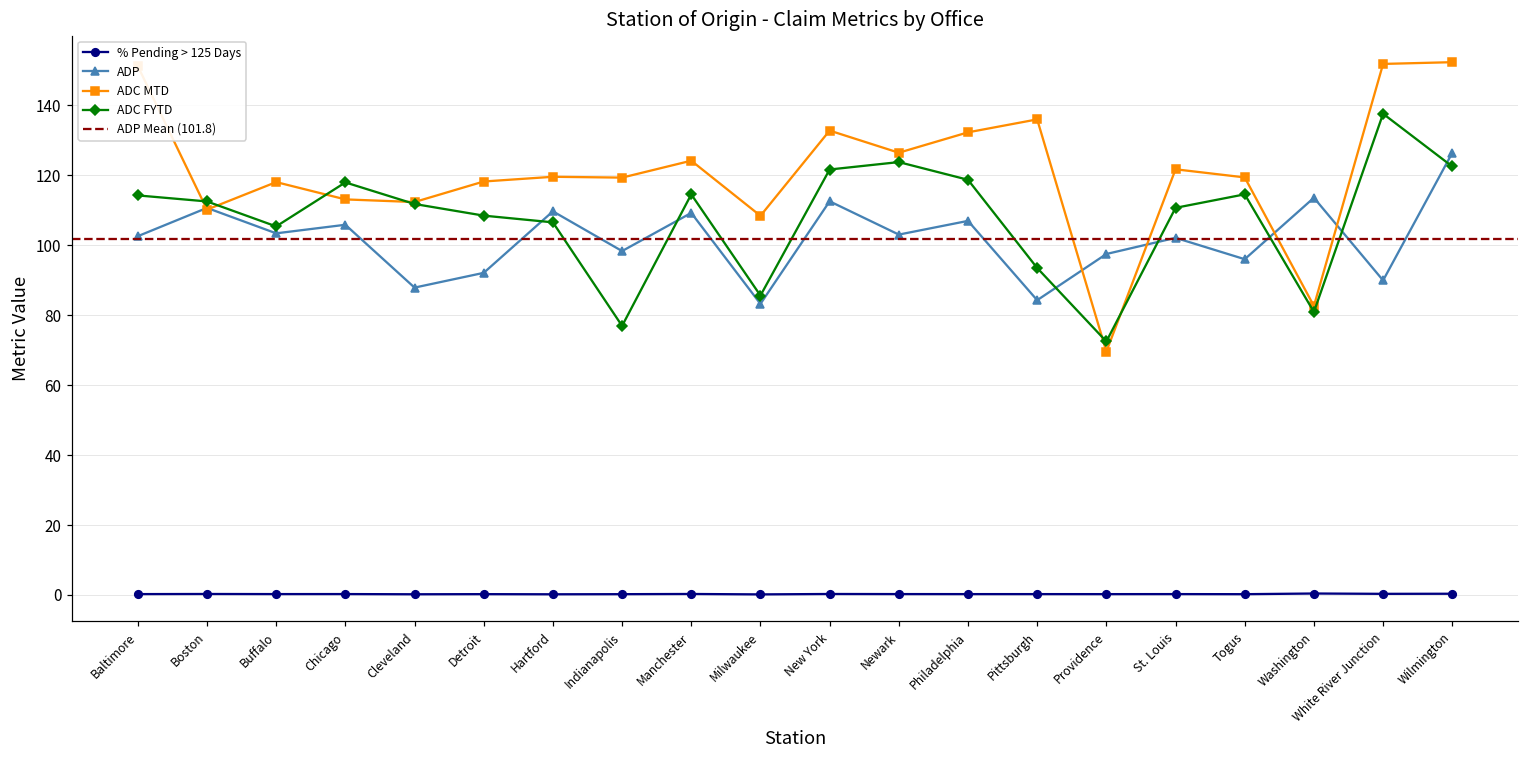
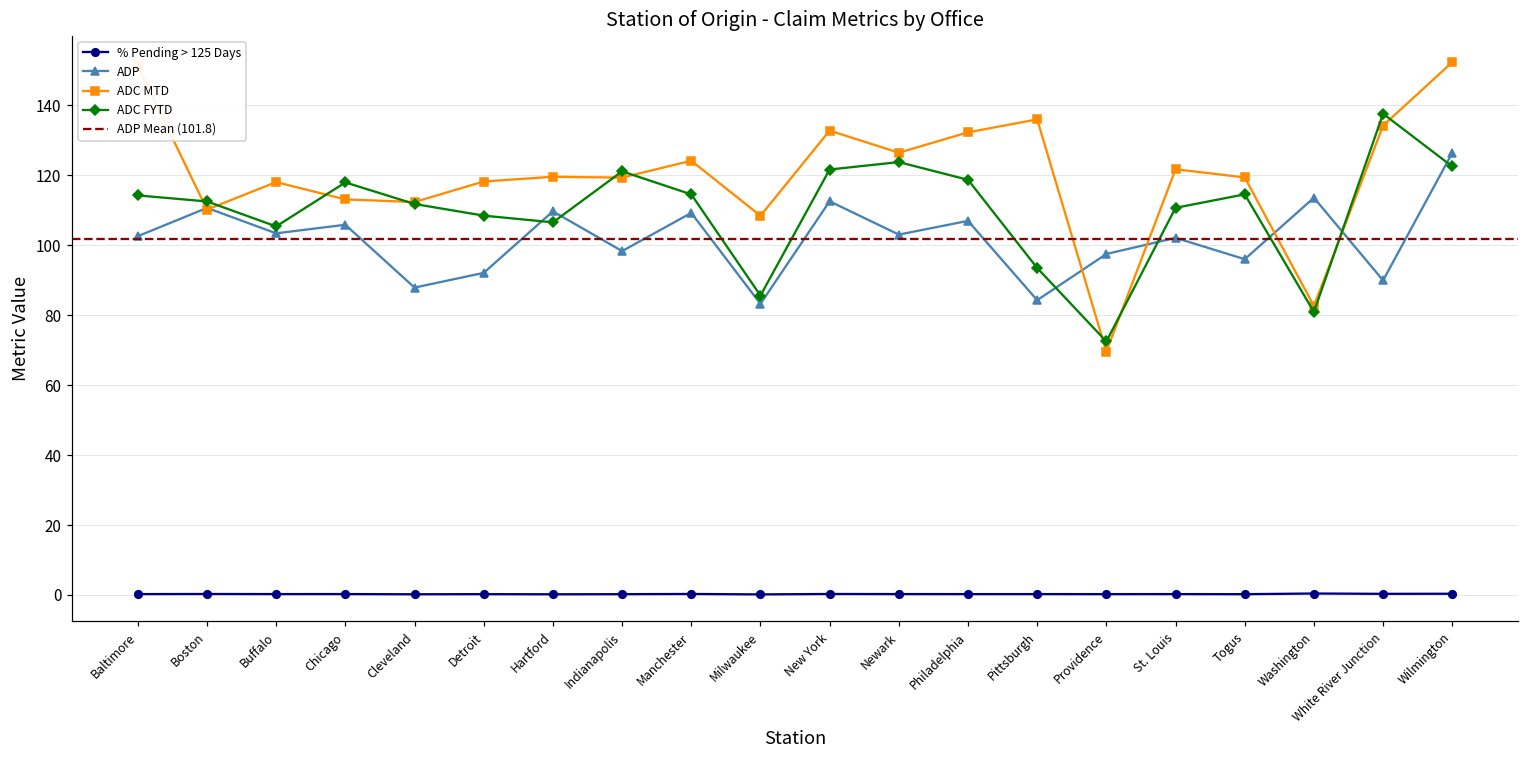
  {
    "% Pending > 125 Days": {
      "Baltimore": 0,
      "Boston": 0,
      "Buffalo": 0,
      "Chicago": 0,
      "Cleveland": 0,
      "Detroit": 0,
      "Hartford": 0,
      "Indianapolis": 0,
      "Manchester": 0,
      "Milwaukee": 0,
      "New York": 0,
      "Newark": 0,
      "Philadelphia": 0,
      "Pittsburgh": 0,
      "Providence": 0,
      "St. Louis": 0,
      "Togus": 0,
      "Washington": 0,
      "White River Junction": 0,
      "Wilmington": 0
    },
    "ADP": {
      "Baltimore": 103,
      "Buffalo": 103,
      "Chicago": 106,
      "Cleveland": 88,
      "Detroit": 92,
      "Hartford": 110,
      "Indianapolis": 98,
      "Manchester": 109,
      "Milwaukee": 83,
      "New York": 113,
      "Newark": 103,
      "Philadelphia": 107,
      "Pittsburgh": 84,
      "Providence": 98,
      "St. Louis": 102,
      "Togus": 96,
      "Washington": 114,
      "White River Junction": 90,
      "Wilmington": 126
    },
    "ADC MTD": {
      "Buffalo": 118,
      "Chicago": 113,
      "Detroit": 118,
      "Hartford": 120,
      "Indianapolis": 119,
      "Manchester": 124,
      "Milwaukee": 108,
      "New York": 133,
      "Newark": 126,
      "Philadelphia": 132,
      "Pittsburgh": 136,
      "Providence": 70,
      "St. Louis": 122,
      "Togus": 119,
      "Washington": 83,
-     "White River Junction": 152,
+     "White River Junction": 134,
      "Wilmington": 152
    },
    "ADC FYTD": {
      "Baltimore": 114,
      "Boston": 113,
      "Buffalo": 105,
      "Chicago": 118,
      "Detroit": 108,
      "Hartford": 107,
-     "Indianapolis": 77,
+     "Indianapolis": 121,
      "Manchester": 115,
      "Milwaukee": 86,
      "New York": 122,
      "Newark": 124,
      "Philadelphia": 119,
      "Pittsburgh": 94,
      "Providence": 72,
      "St. Louis": 111,
      "Togus": 115,
      "Washington": 81,
      "White River Junction": 138,
      "Wilmington": 123
    }
  }
